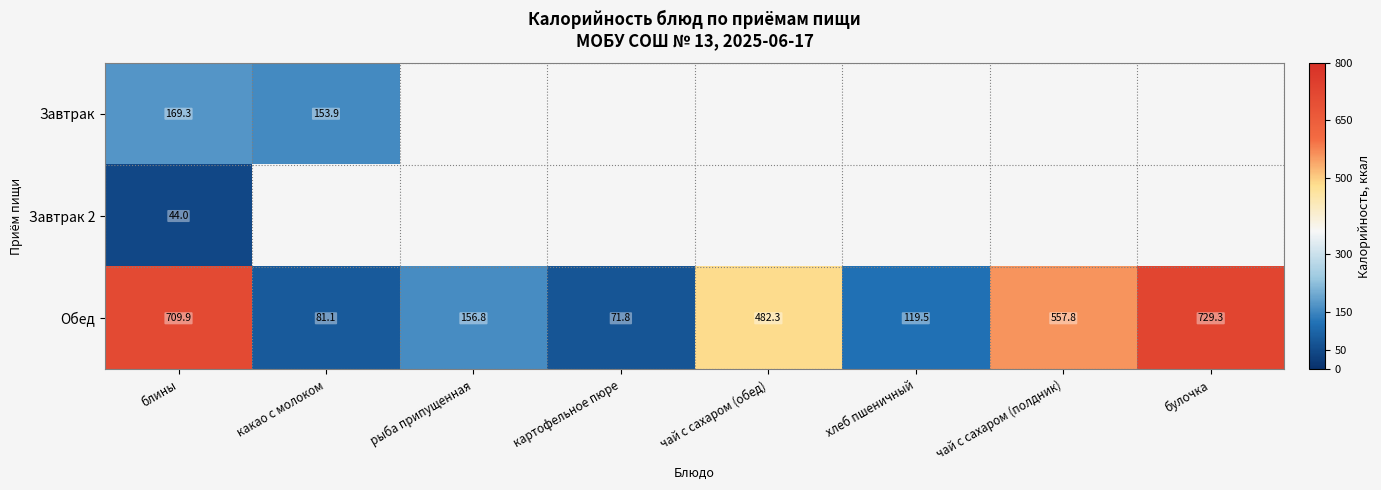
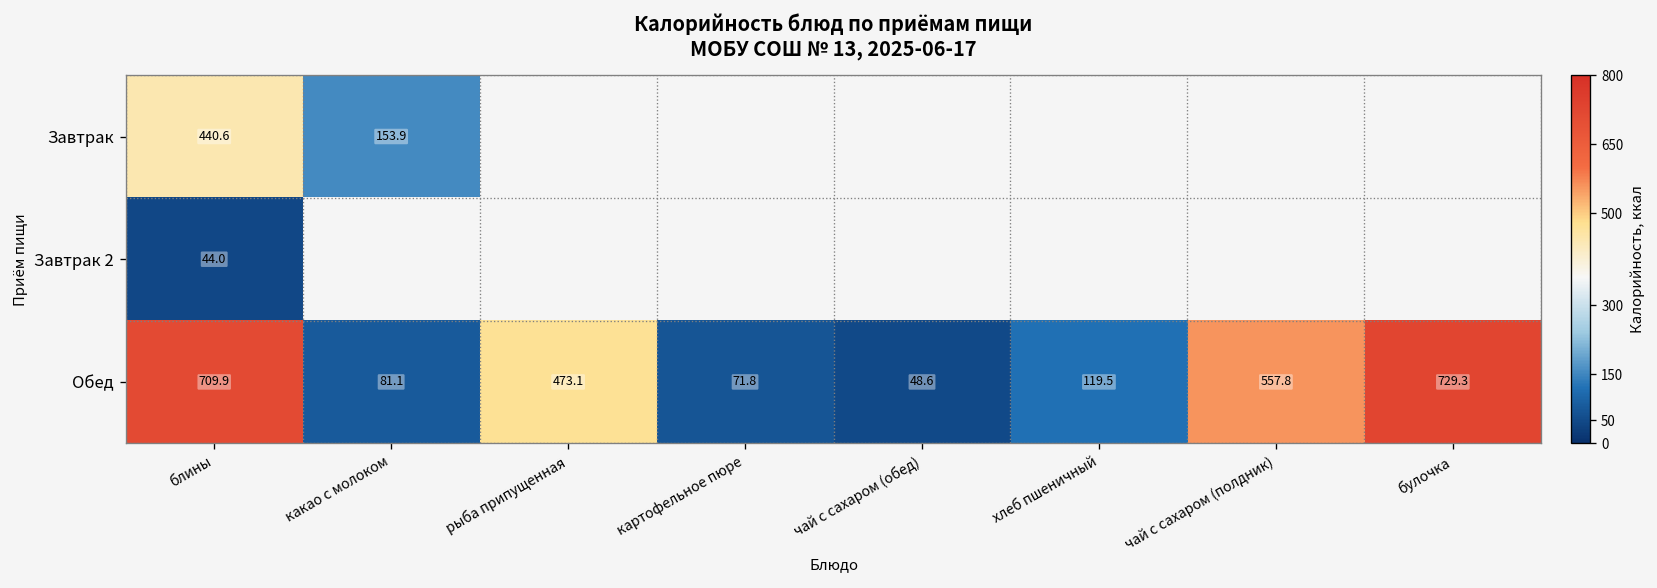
  {
    "Завтрак": {
-     "блины": 169.3
+     "блины": 440.6
    },
    "Обед": {
-     "рыба припущенная": 156.8,
-     "чай с сахаром (обед)": 482.3
+     "рыба припущенная": 473.1,
+     "чай с сахаром (обед)": 48.6
    }
  }
